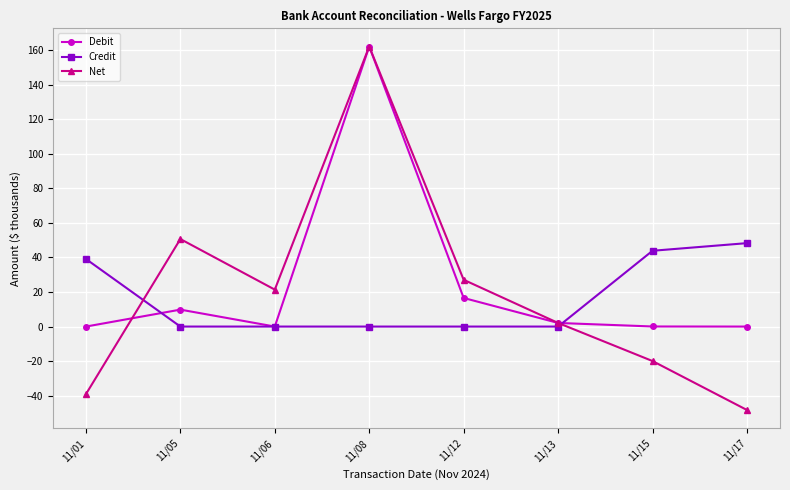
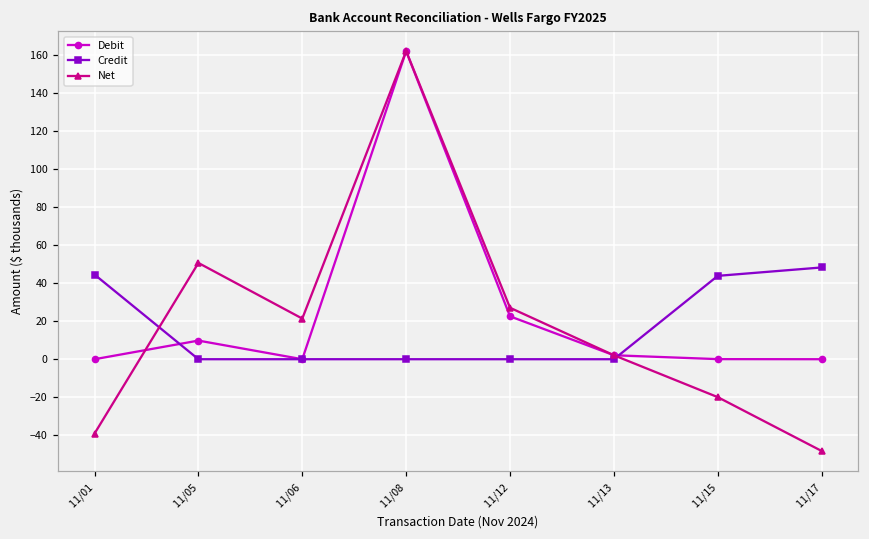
  {
    "Debit": {
      "11/01": 0,
      "11/05": 10,
-     "11/12": 17,
+     "11/12": 23,
      "11/15": 0,
      "11/17": 0
    },
    "Credit": {
-     "11/01": 39,
+     "11/01": 45,
      "11/05": 0,
      "11/08": 0,
      "11/12": 0,
      "11/13": 0,
      "11/15": 44,
      "11/17": 48
    },
    "Net": {
      "11/01": -39,
      "11/05": 51,
      "11/06": 21,
      "11/12": 27,
      "11/15": -20,
      "11/17": -48
    }
  }
